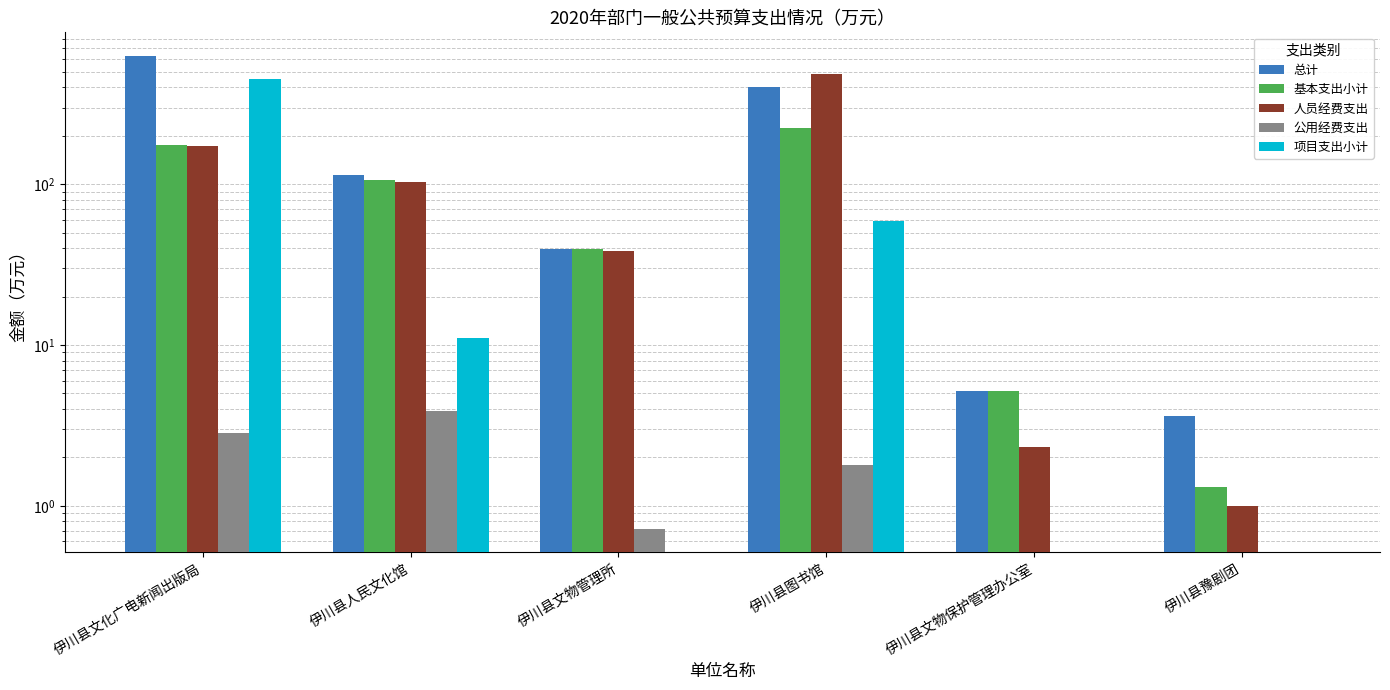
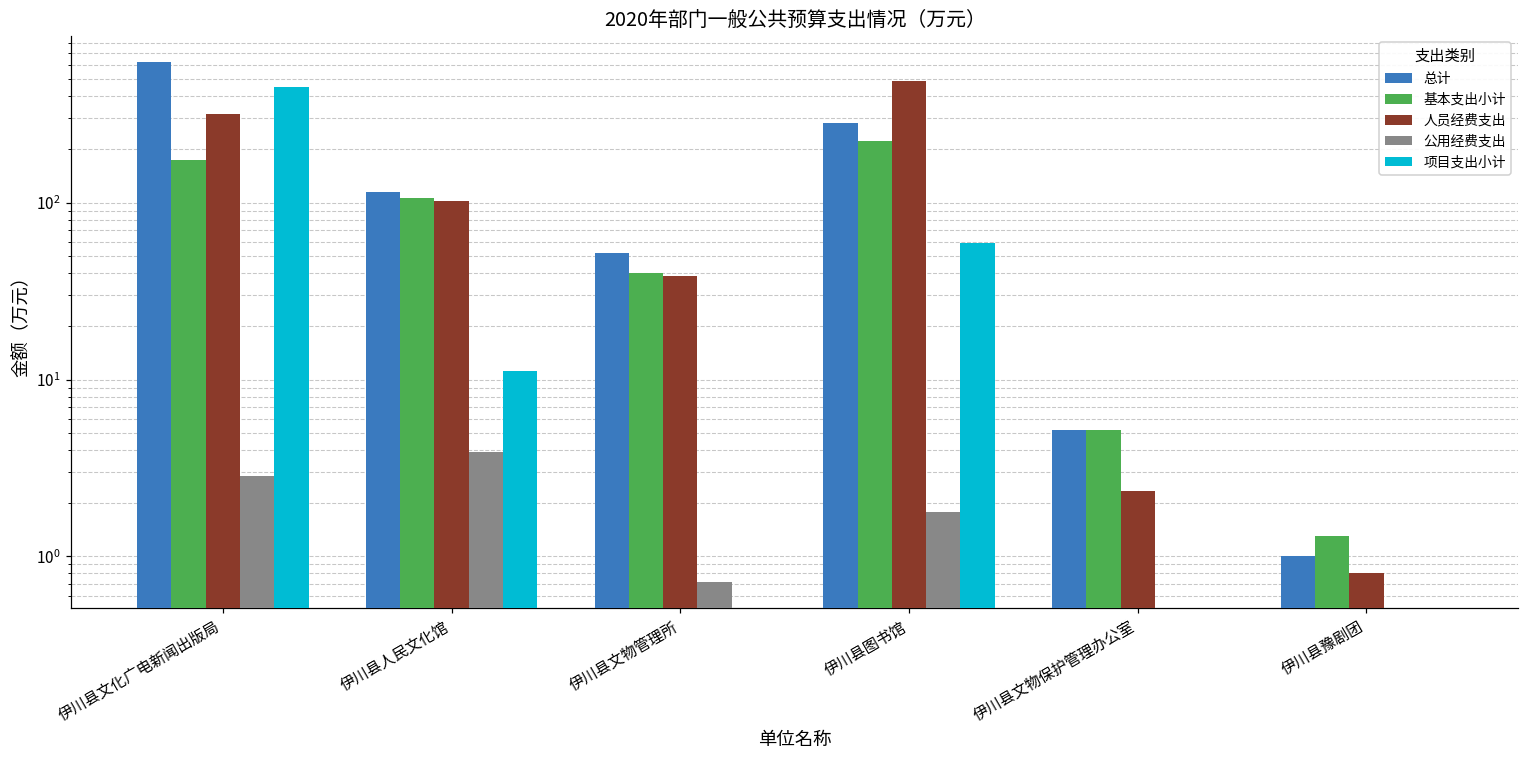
  {
    "总计": {
      "伊川县文化广电新闻出版局": 630,
      "伊川县人民文化馆": 110,
-     "伊川县文物管理所": 40,
-     "伊川县图书馆": 410,
+     "伊川县文物管理所": 52,
+     "伊川县图书馆": 280,
      "伊川县文物保护管理办公室": 5.2,
-     "伊川县豫剧团": 3.6
+     "伊川县豫剧团": 1.0
    },
    "基本支出小计": {
      "伊川县文化广电新闻出版局": 180,
      "伊川县人民文化馆": 110,
      "伊川县文物管理所": 40,
      "伊川县图书馆": 220,
      "伊川县文物保护管理办公室": 5.2,
      "伊川县豫剧团": 1.3
    },
    "人员经费支出": {
-     "伊川县文化广电新闻出版局": 170,
+     "伊川县文化广电新闻出版局": 320,
      "伊川县人民文化馆": 100,
      "伊川县文物管理所": 38,
      "伊川县图书馆": 490,
      "伊川县文物保护管理办公室": 2.3,
-     "伊川县豫剧团": 1.0
+     "伊川县豫剧团": 0.8
    },
    "公用经费支出": {
      "伊川县文化广电新闻出版局": 2.8,
      "伊川县人民文化馆": 3.9,
      "伊川县文物管理所": 0.7,
      "伊川县图书馆": 1.8
    },
    "项目支出小计": {
      "伊川县文化广电新闻出版局": 450,
      "伊川县人民文化馆": 11,
      "伊川县图书馆": 59
    }
  }
